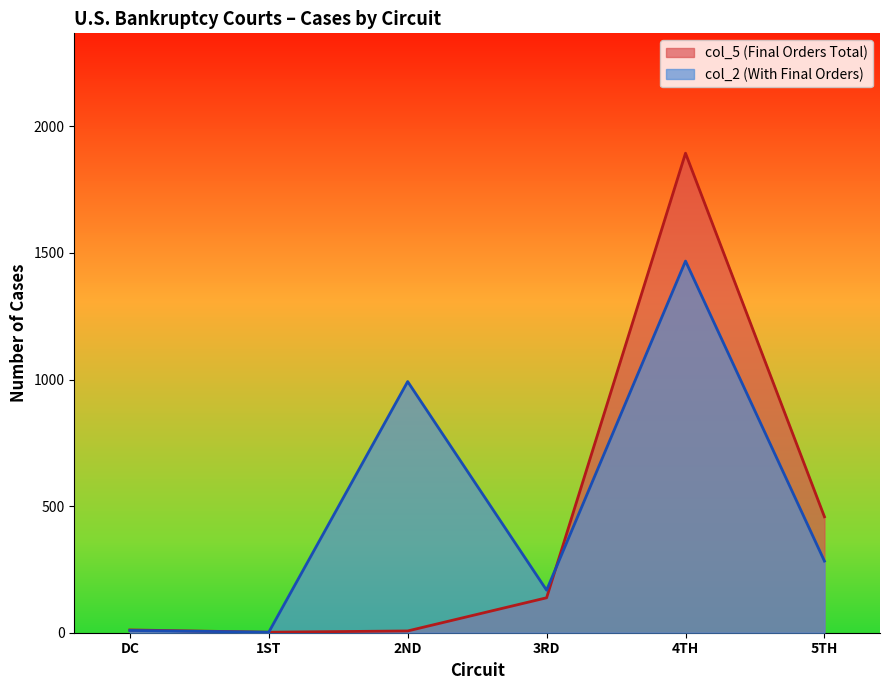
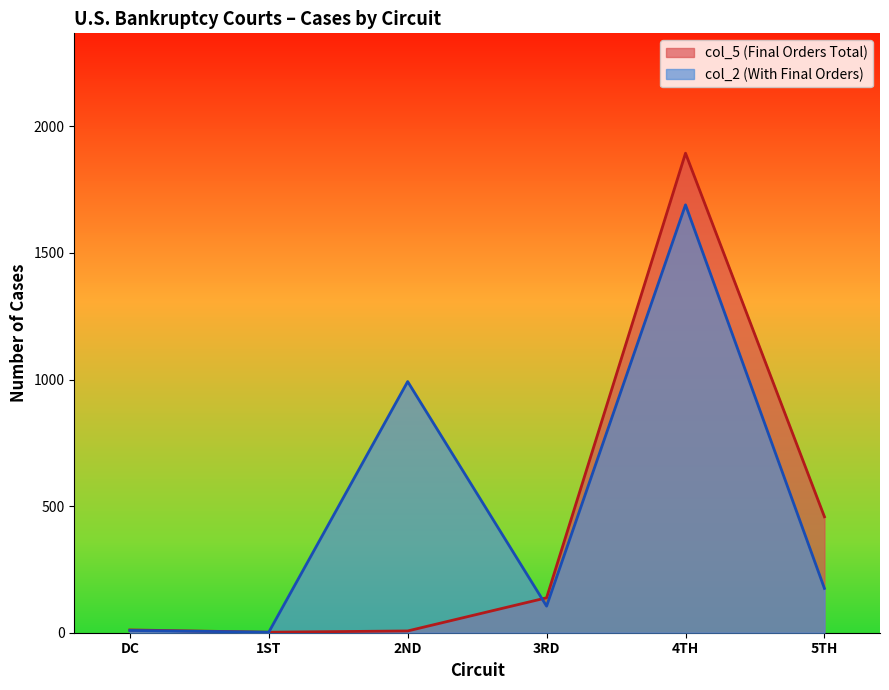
  {
    "col_5 (Final Orders Total)": {
      "2ND": 10,
      "3RD": 140,
      "4TH": 1890,
      "5TH": 460
    },
    "col_2 (With Final Orders)": {
      "2ND": 990,
-     "3RD": 170,
-     "4TH": 1470,
-     "5TH": 280
+     "3RD": 110,
+     "4TH": 1690,
+     "5TH": 180
    }
  }
